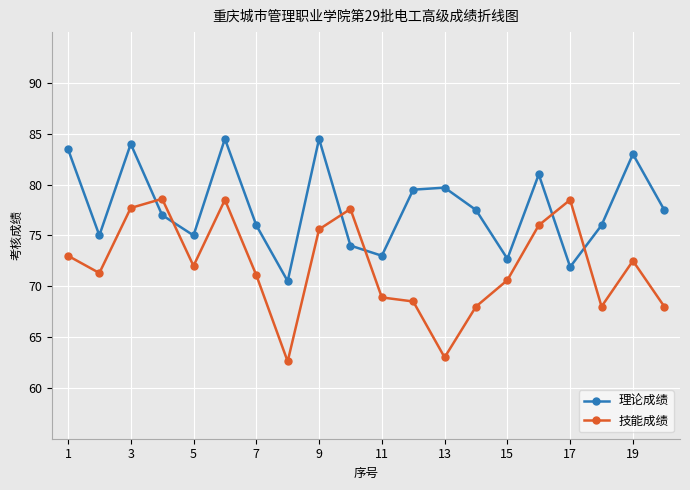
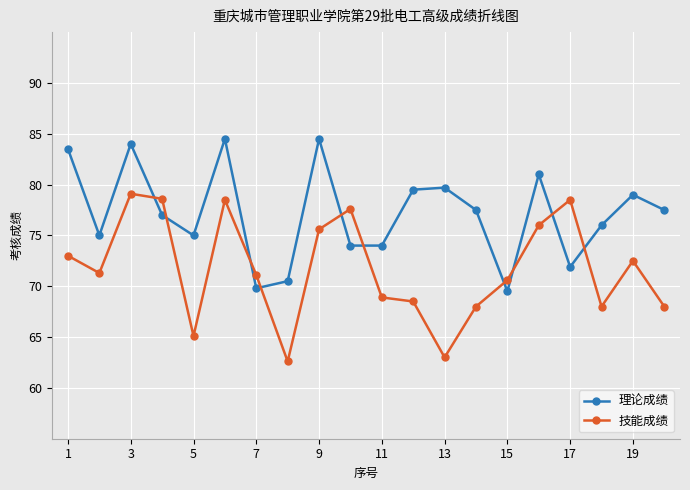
  {
    "理论成绩": {
      "1": 83.5,
      "3": 84.0,
      "5": 75.0,
-     "7": 76.0,
+     "7": 69.8,
      "9": 84.5,
-     "11": 73,
+     "11": 74,
      "13": 79.7,
-     "15": 72.7,
+     "15": 69.5,
      "17": 71.9,
-     "19": 83
+     "19": 79
    },
    "技能成绩": {
      "1": 73.0,
-     "3": 77.7,
-     "5": 72.0,
+     "3": 79.1,
+     "5": 65.1,
      "7": 71.1,
      "9": 75.6,
      "11": 68.9,
      "13": 63.0,
      "15": 70.6,
      "17": 78.5,
      "19": 72.5
    }
  }
